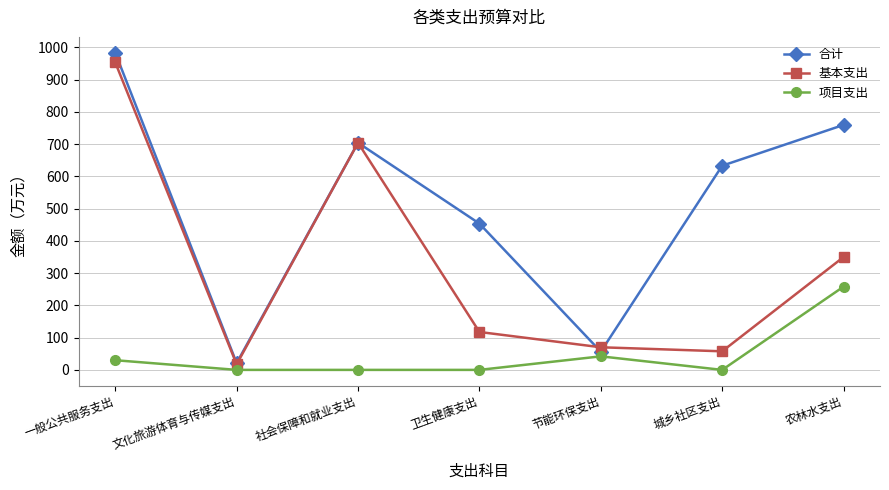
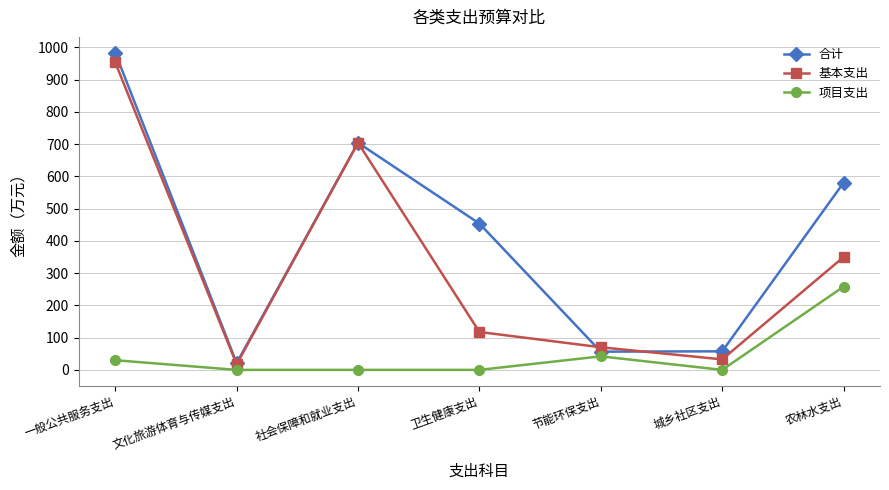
  {
    "合计": {
      "一般公共服务支出": 980,
      "卫生健康支出": 450,
      "节能环保支出": 60,
-     "城乡社区支出": 630,
-     "农林水支出": 760
+     "城乡社区支出": 60,
+     "农林水支出": 580
    },
    "基本支出": {
      "一般公共服务支出": 950,
      "卫生健康支出": 120,
      "节能环保支出": 70,
-     "城乡社区支出": 60,
+     "城乡社区支出": 30,
      "农林水支出": 350
    },
    "项目支出": {
      "一般公共服务支出": 30,
      "文化旅游体育与传媒支出": 0,
      "社会保障和就业支出": 0,
      "卫生健康支出": 0,
      "节能环保支出": 40,
      "城乡社区支出": 0,
      "农林水支出": 260
    }
  }
